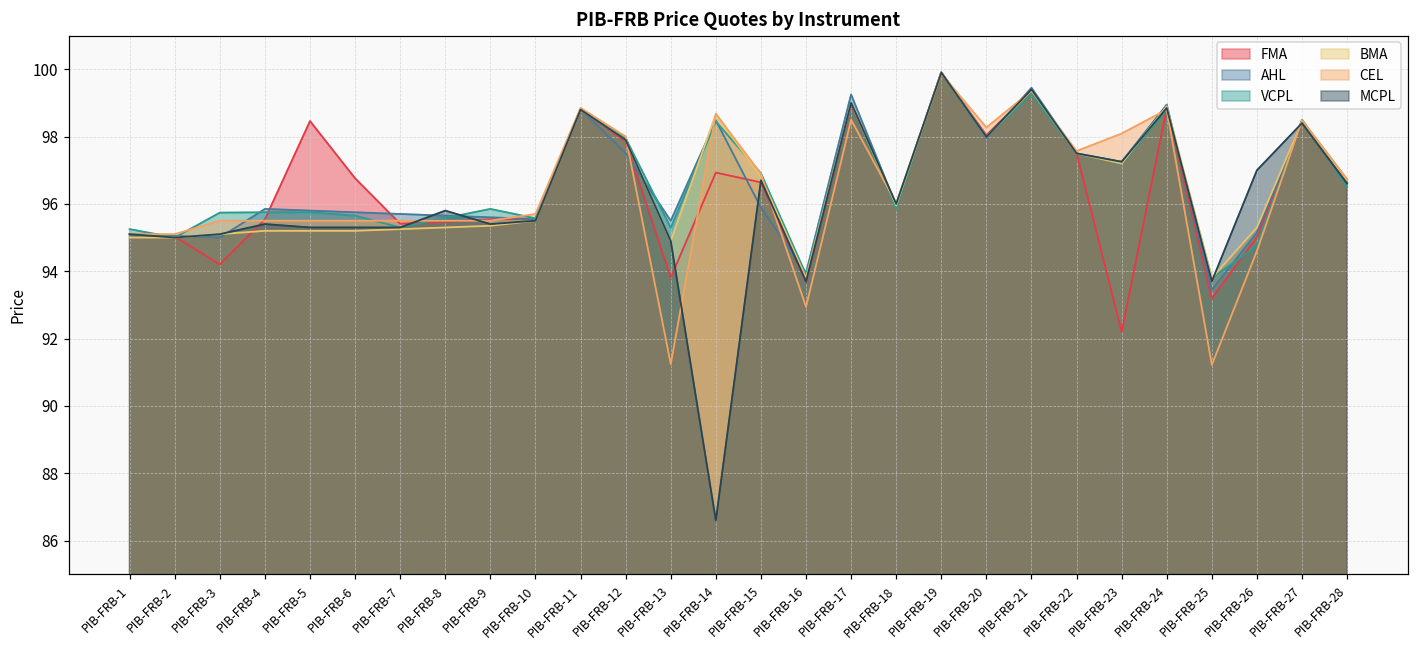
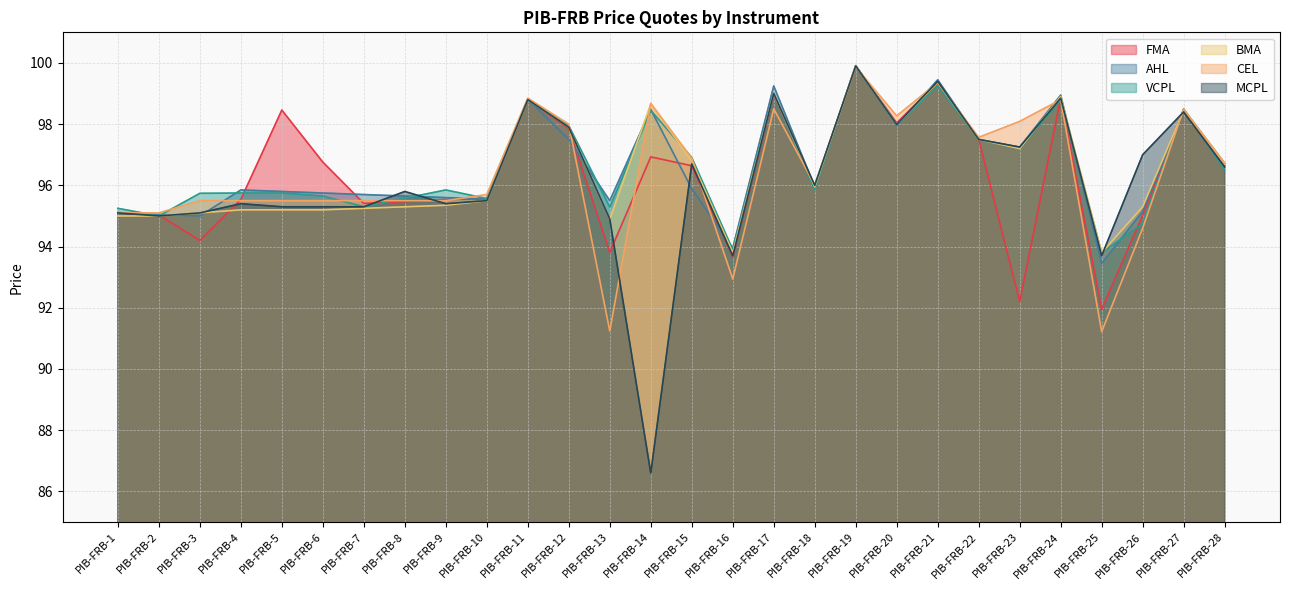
  {
    "FMA": {
      "PIB-FRB-3": 94.2,
      "PIB-FRB-5": 98.5,
      "PIB-FRB-6": 96.8,
      "PIB-FRB-7": 95.4,
      "PIB-FRB-13": 93.8,
      "PIB-FRB-14": 96.9,
      "PIB-FRB-23": 92.2,
-     "PIB-FRB-25": 93.2,
+     "PIB-FRB-25": 92.0,
      "PIB-FRB-26": 95.0
    },
    "MCPL": {
      "PIB-FRB-4": 95.4,
      "PIB-FRB-5": 95.3,
      "PIB-FRB-6": 95.3,
      "PIB-FRB-8": 95.8,
      "PIB-FRB-14": 86.6,
      "PIB-FRB-25": 93.7,
      "PIB-FRB-26": 97.0
    }
  }
